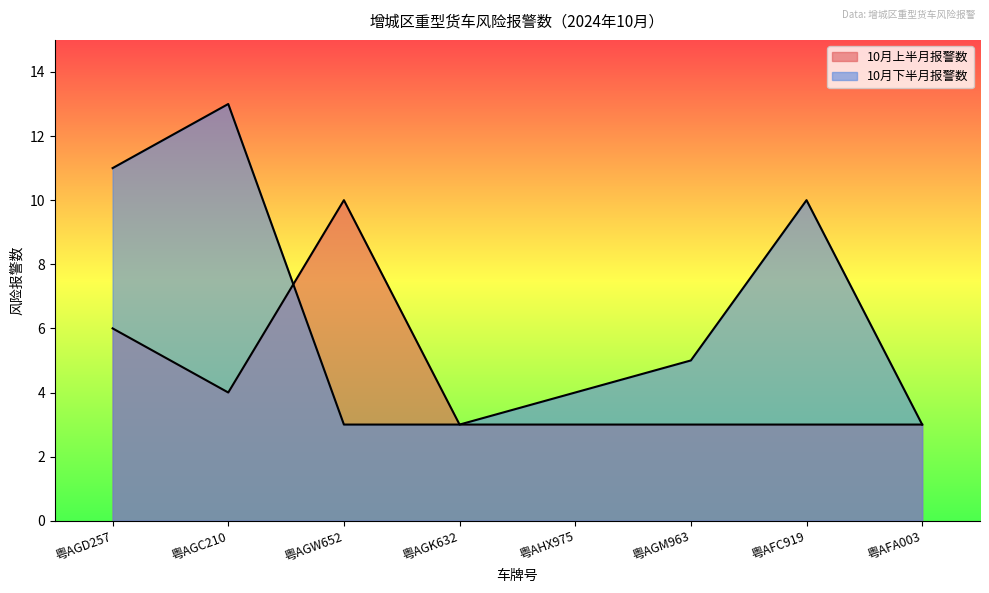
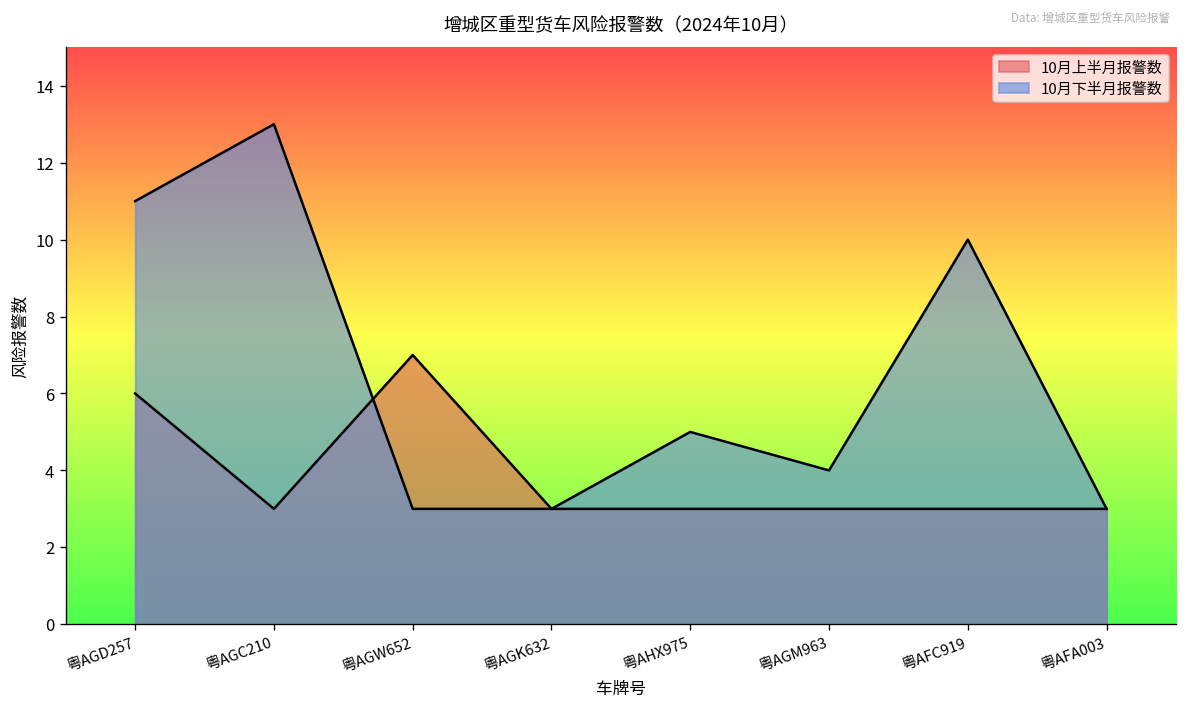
  {
    "10月上半月报警数": {
      "粤AGD257": 6,
-     "粤AGC210": 4,
-     "粤AGW652": 10,
+     "粤AGC210": 3,
+     "粤AGW652": 7,
      "粤AHX975": 3,
      "粤AGM963": 3,
      "粤AFC919": 3
    },
    "10月下半月报警数": {
      "粤AGD257": 11,
      "粤AGC210": 13,
      "粤AGW652": 3,
-     "粤AHX975": 4,
-     "粤AGM963": 5,
+     "粤AHX975": 5,
+     "粤AGM963": 4,
      "粤AFC919": 10
    }
  }
